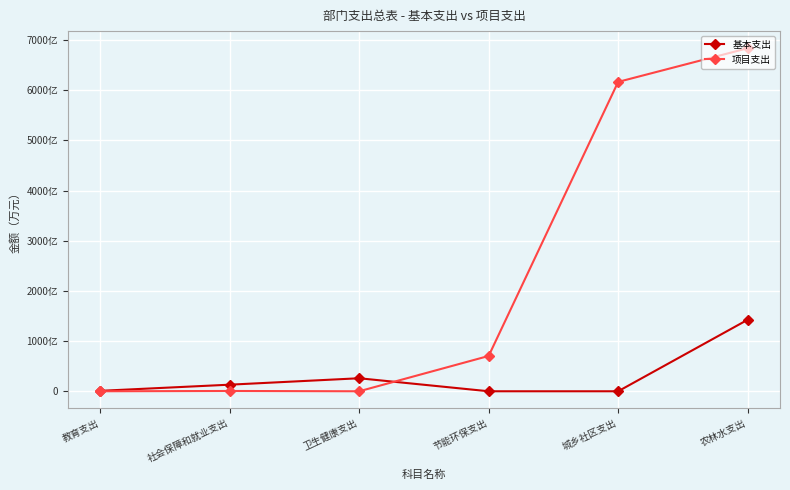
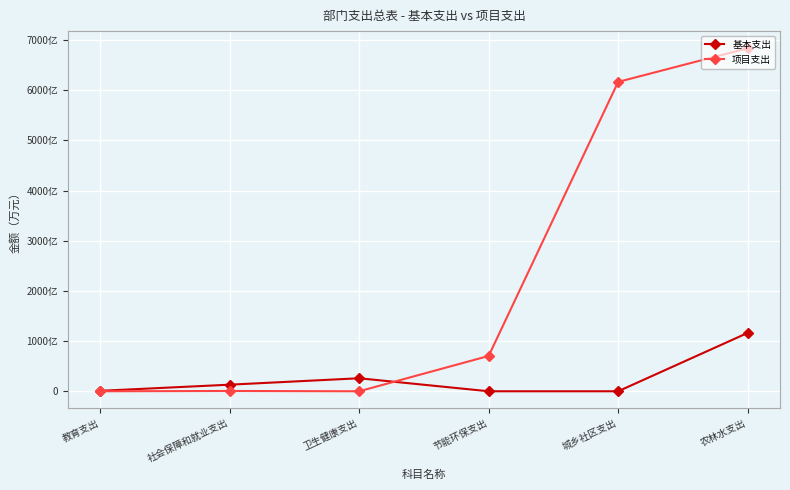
  {
    "基本支出": {
      "社会保障和就业支出": "100亿",
      "卫生健康支出": "300亿",
      "节能环保支出": "0亿",
      "城乡社区支出": "0亿",
-     "农林水支出": "1400亿"
+     "农林水支出": "1200亿"
    },
    "项目支出": {
      "社会保障和就业支出": "0亿",
      "卫生健康支出": "0亿",
      "节能环保支出": "700亿",
      "城乡社区支出": "6200亿"
    }
  }
